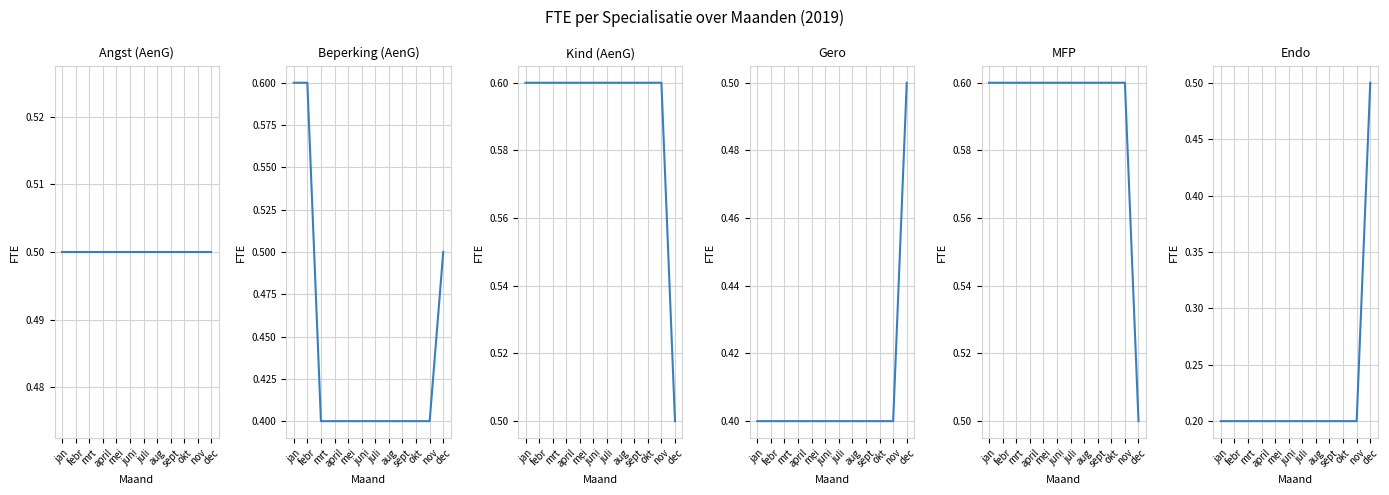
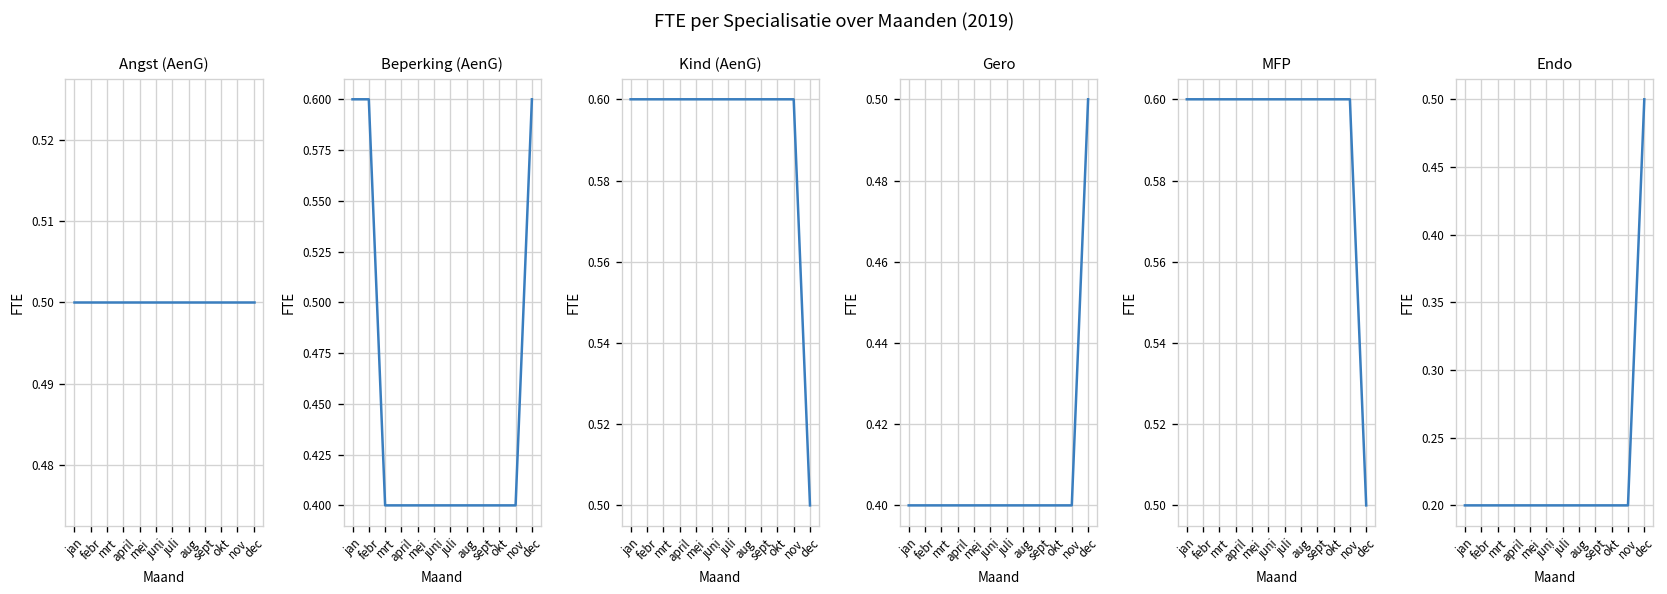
  {
    "Angst (AenG)": {
      "jan": 0.500,
      "febr": 0.500,
      "mrt": 0.500,
      "april": 0.500,
      "mei": 0.500,
      "juni": 0.500,
      "juli": 0.500,
      "aug": 0.500,
      "sept": 0.500,
      "okt": 0.500,
      "nov": 0.500,
      "dec": 0.500
    },
    "Beperking (AenG)": {
      "jan": 0.6,
      "febr": 0.6,
      "mrt": 0.4,
      "april": 0.4,
      "mei": 0.4,
      "juni": 0.4,
      "juli": 0.4,
      "aug": 0.4,
      "sept": 0.4,
      "okt": 0.4,
      "nov": 0.4,
-     "dec": 0.5
+     "dec": 0.6
    },
    "Kind (AenG)": {
      "jan": 0.600,
      "febr": 0.600,
      "mrt": 0.600,
      "april": 0.600,
      "mei": 0.600,
      "juni": 0.600,
      "juli": 0.600,
      "aug": 0.600,
      "sept": 0.600,
      "okt": 0.600,
      "nov": 0.600,
      "dec": 0.500
    },
    "Gero": {
      "jan": 0.400,
      "febr": 0.400,
      "mrt": 0.400,
      "april": 0.400,
      "mei": 0.400,
      "juni": 0.400,
      "juli": 0.400,
      "aug": 0.400,
      "sept": 0.400,
      "okt": 0.400,
      "nov": 0.400,
      "dec": 0.500
    },
    "MFP": {
      "jan": 0.600,
      "febr": 0.600,
      "mrt": 0.600,
      "april": 0.600,
      "mei": 0.600,
      "juni": 0.600,
      "juli": 0.600,
      "aug": 0.600,
      "sept": 0.600,
      "okt": 0.600,
      "nov": 0.600,
      "dec": 0.500
    },
    "Endo": {
      "jan": 0.200,
      "febr": 0.200,
      "mrt": 0.200,
      "april": 0.200,
      "mei": 0.200,
      "juni": 0.200,
      "juli": 0.200,
      "aug": 0.200,
      "sept": 0.200,
      "okt": 0.200,
      "nov": 0.200,
      "dec": 0.500
    }
  }
